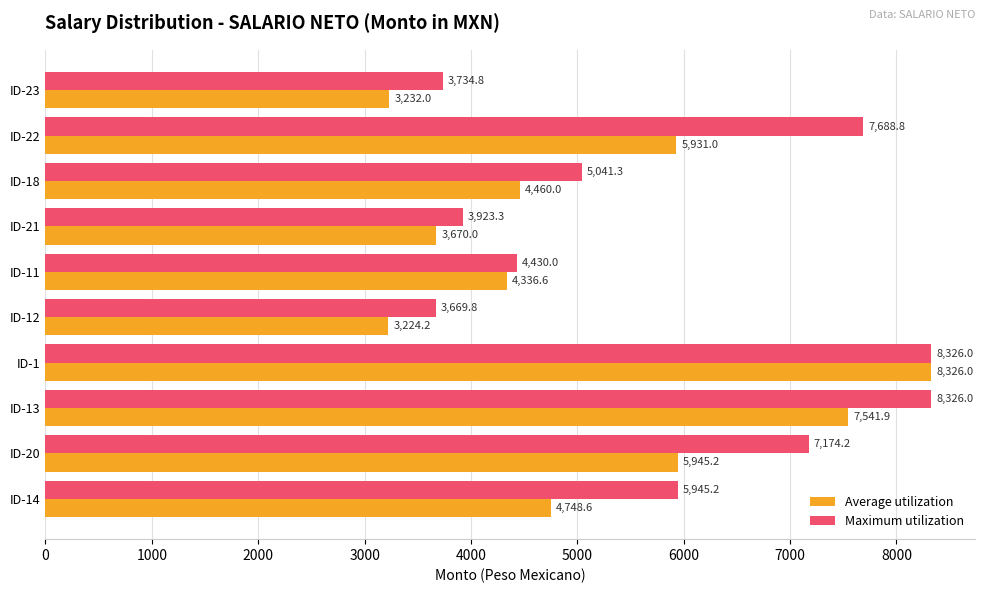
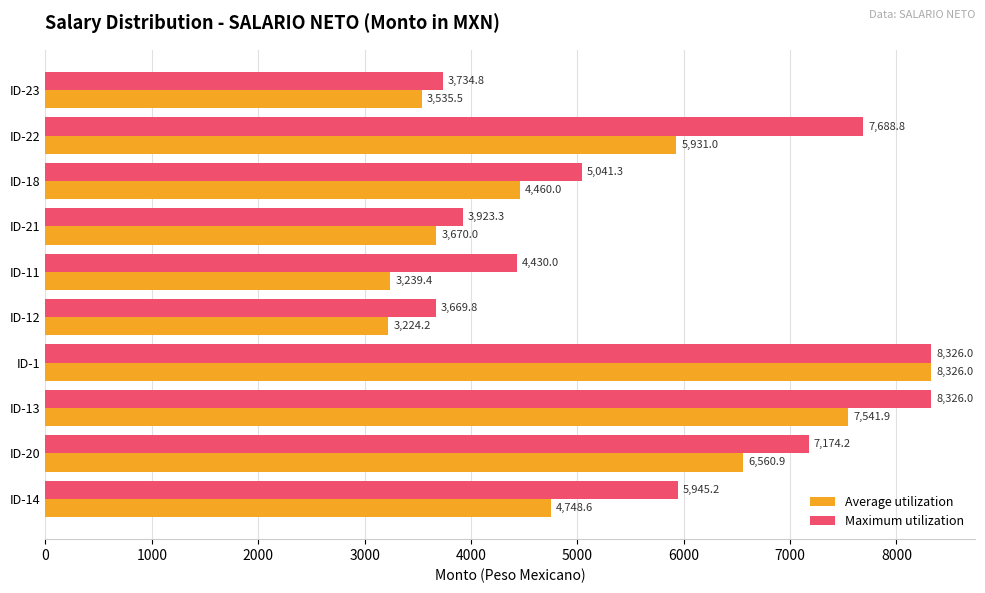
  {
    "Average utilization": {
-     "ID-23": "3,232.0",
+     "ID-23": "3,535.5",
      "ID-22": "5,931.0",
      "ID-18": "4,460.0",
      "ID-21": "3,670.0",
-     "ID-11": "4,336.6",
+     "ID-11": "3,239.4",
      "ID-12": "3,224.2",
      "ID-1": "8,326.0",
      "ID-13": "7,541.9",
-     "ID-20": "5,945.2",
+     "ID-20": "6,560.9",
      "ID-14": "4,748.6"
    },
    "Maximum utilization": {
      "ID-23": "3,734.8",
      "ID-22": "7,688.8",
      "ID-18": "5,041.3",
      "ID-21": "3,923.3",
      "ID-11": "4,430.0",
      "ID-12": "3,669.8",
      "ID-1": "8,326.0",
      "ID-13": "8,326.0",
      "ID-20": "7,174.2",
      "ID-14": "5,945.2"
    }
  }
